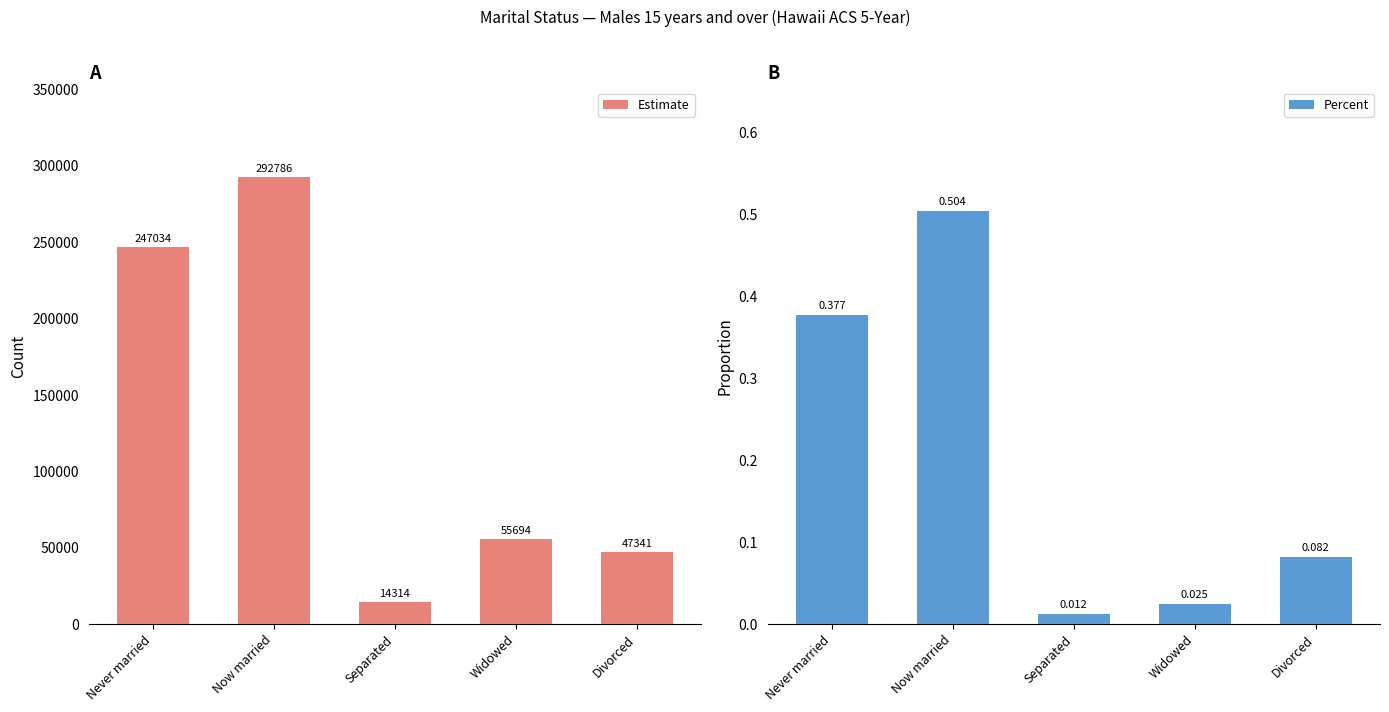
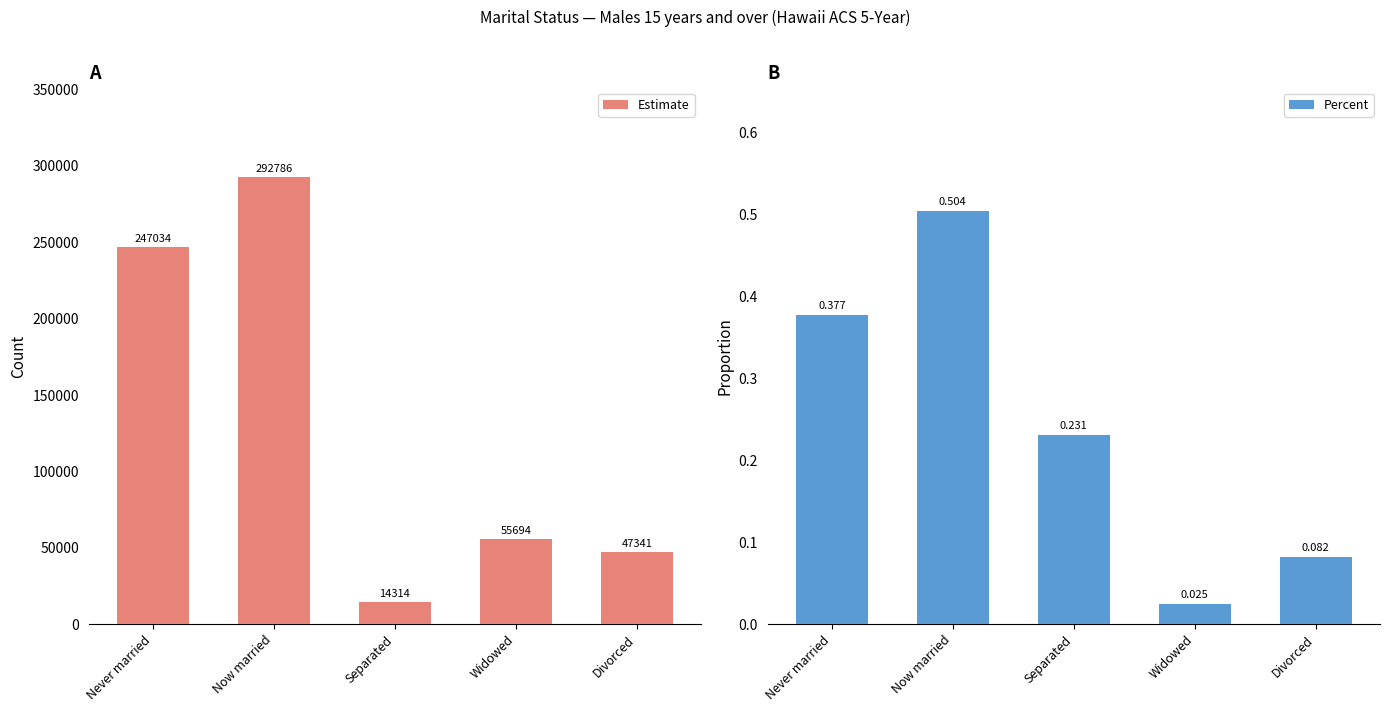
  {
    "A": {
      "Never married": 247034,
      "Now married": 292786,
      "Separated": 14314,
      "Widowed": 55694,
      "Divorced": 47341
    },
    "B": {
      "Never married": 0.377,
      "Now married": 0.504,
-     "Separated": 0.012,
+     "Separated": 0.231,
      "Widowed": 0.025,
      "Divorced": 0.082
    }
  }
